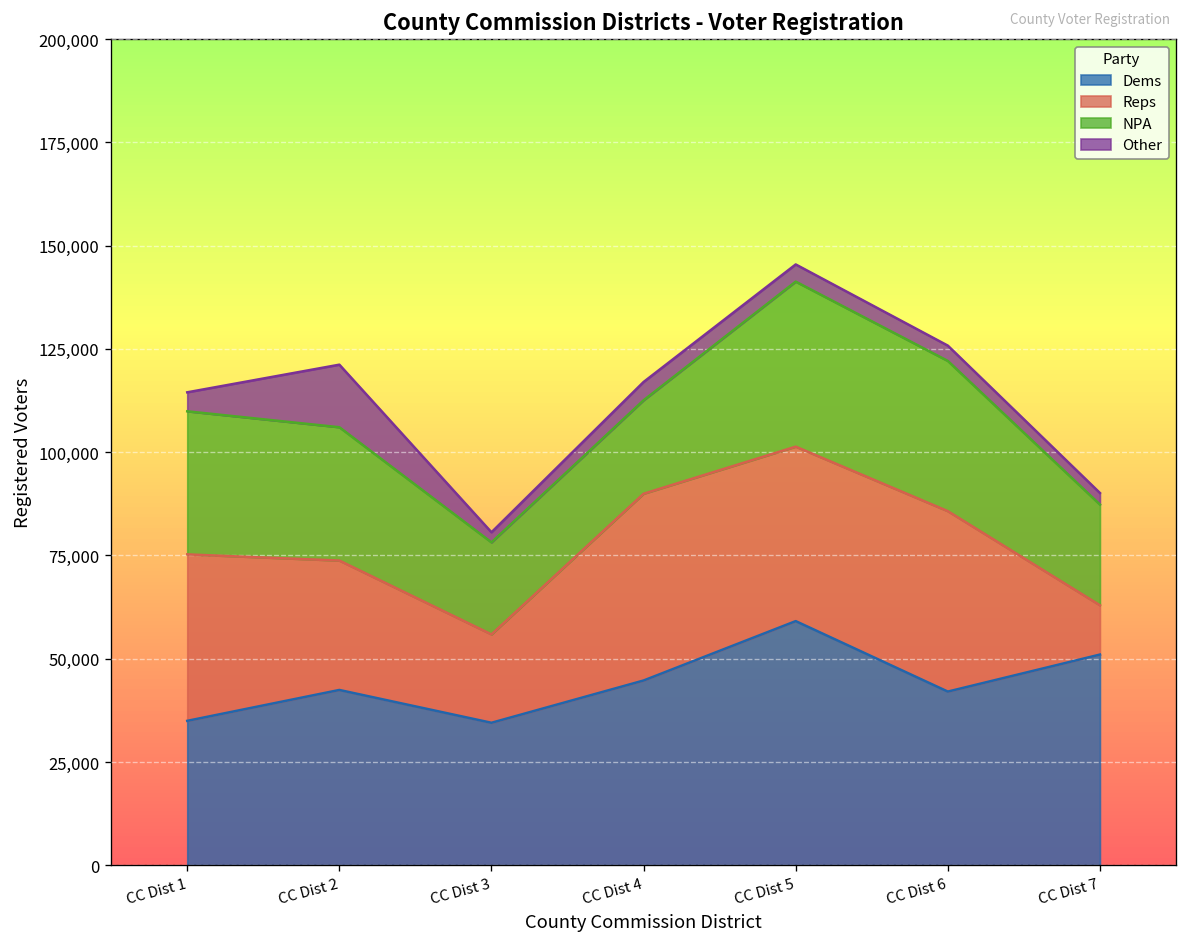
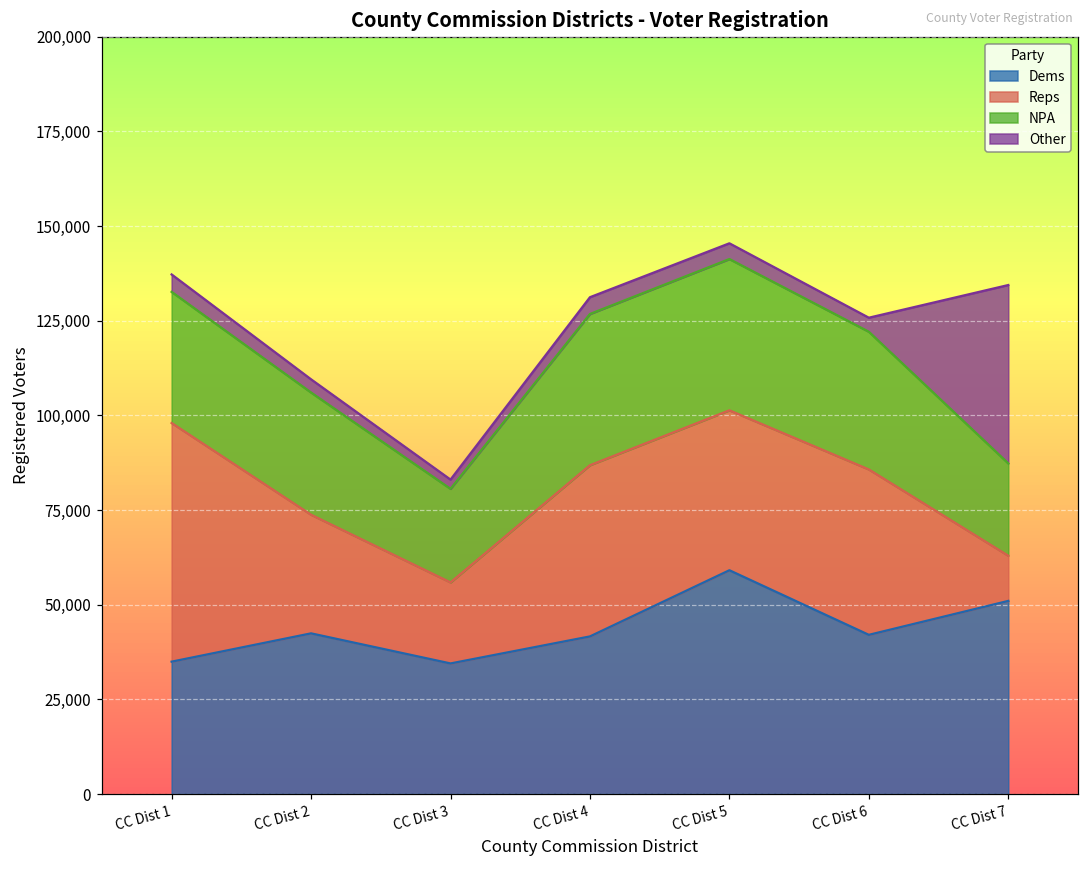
  {
    "Dems": {
      "CC Dist 1": "35,000",
      "CC Dist 2": "42,000",
      "CC Dist 3": "34,000",
-     "CC Dist 4": "45,000",
+     "CC Dist 4": "42,000",
      "CC Dist 5": "59,000",
      "CC Dist 6": "42,000",
      "CC Dist 7": "51,000"
    },
    "Reps": {
-     "CC Dist 1": "40,000",
+     "CC Dist 1": "63,000",
      "CC Dist 2": "31,000",
      "CC Dist 3": "21,000",
      "CC Dist 4": "45,000",
      "CC Dist 5": "42,000",
      "CC Dist 6": "44,000",
      "CC Dist 7": "12,000"
    },
    "NPA": {
      "CC Dist 1": "35,000",
      "CC Dist 2": "32,000",
-     "CC Dist 3": "22,000",
-     "CC Dist 4": "23,000",
+     "CC Dist 3": "25,000",
+     "CC Dist 4": "40,000",
      "CC Dist 5": "40,000",
      "CC Dist 6": "36,000",
      "CC Dist 7": "24,000"
    },
    "Other": {
      "CC Dist 1": "5,000",
-     "CC Dist 2": "15,000",
+     "CC Dist 2": "3,000",
      "CC Dist 3": "2,000",
      "CC Dist 4": "4,000",
      "CC Dist 5": "4,000",
      "CC Dist 6": "4,000",
-     "CC Dist 7": "3,000"
+     "CC Dist 7": "47,000"
    }
  }
